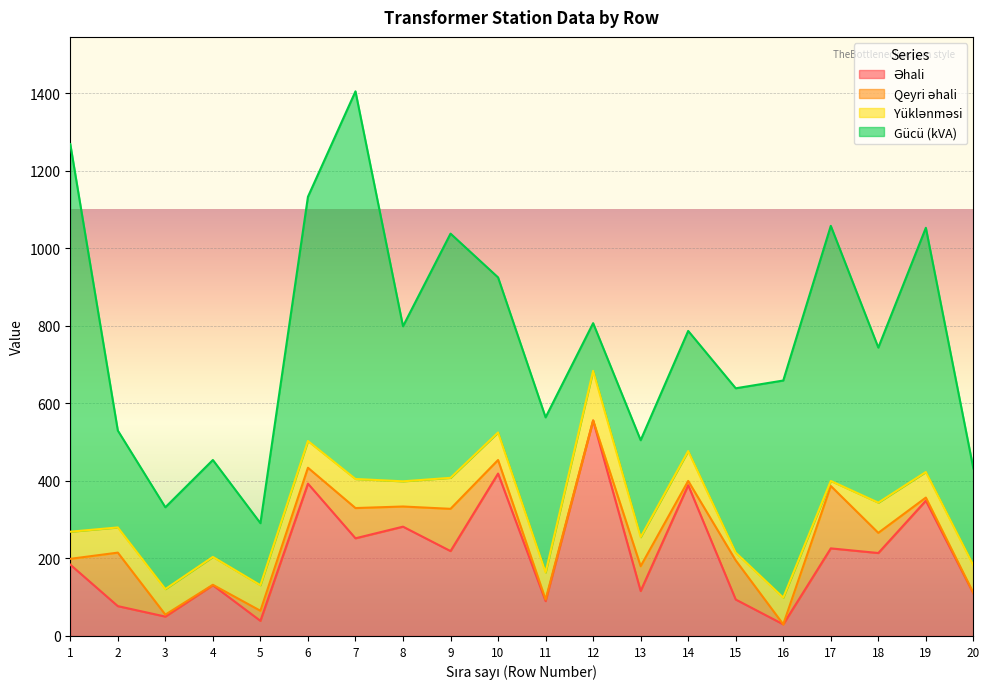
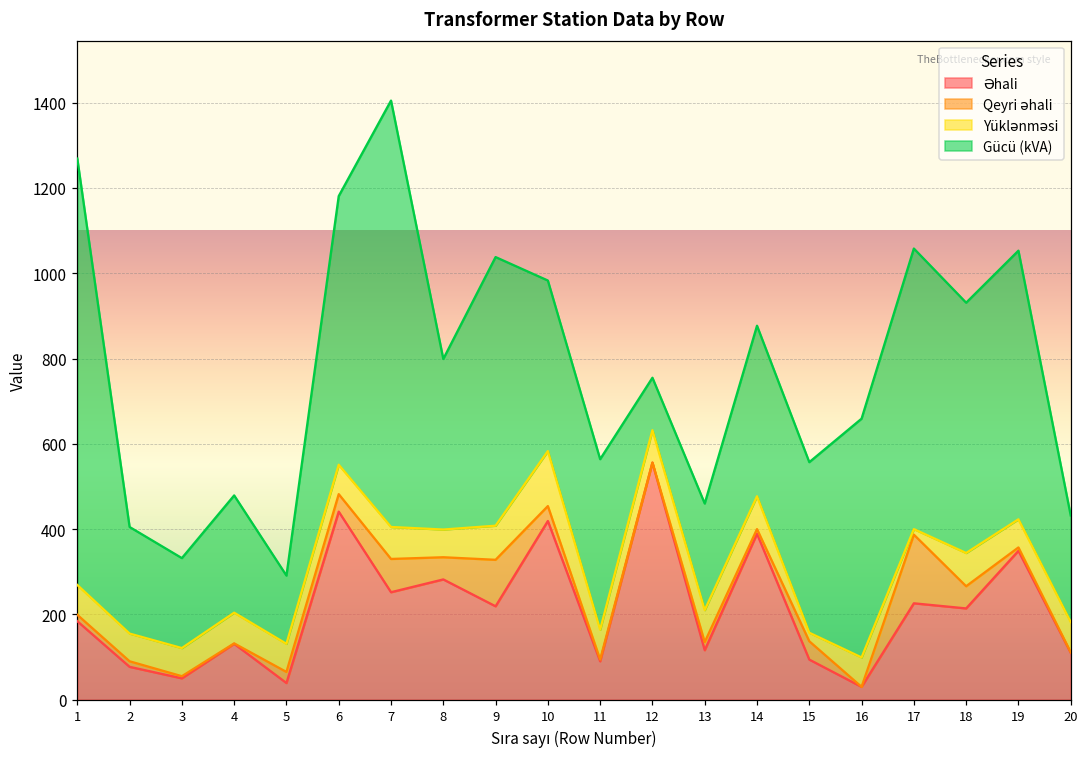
  {
    "Əhali": {
      "1": 180,
      "2": 80,
      "5": 40,
-     "6": 390,
+     "6": 440,
      "7": 250,
      "8": 280,
      "9": 220,
      "10": 420,
      "13": 120,
      "14": 390,
      "15": 90,
      "17": 230,
      "18": 210,
      "19": 350
    },
    "Qeyri əhali": {
      "1": 20,
-     "2": 140,
+     "2": 10,
      "5": 30,
      "6": 40,
      "7": 80,
      "8": 50,
      "9": 110,
      "10": 40,
-     "13": 60,
+     "13": 20,
      "14": 10,
-     "15": 100,
+     "15": 40,
      "17": 160,
      "18": 50,
      "19": 10
    },
    "Yüklənməsi": {
      "1": 70,
      "2": 70,
      "3": 70,
      "4": 70,
      "5": 70,
      "6": 70,
      "7": 80,
      "8": 70,
      "9": 80,
-     "10": 70,
+     "10": 130,
      "11": 70,
-     "12": 130,
+     "12": 80,
      "13": 80,
      "14": 80,
      "15": 20,
      "16": 70,
      "17": 10,
      "18": 80,
      "19": 70,
      "20": 70
    },
    "Gücü (kVA)": {
      "1": 1000,
      "2": 250,
      "3": 210,
-     "4": 250,
+     "4": 280,
      "5": 160,
      "6": 630,
      "7": 1000,
      "8": 400,
      "9": 630,
      "10": 400,
      "11": 400,
      "12": 120,
      "13": 250,
-     "14": 310,
-     "15": 420,
+     "14": 400,
+     "15": 400,
      "16": 560,
      "17": 660,
-     "18": 400,
+     "18": 590,
      "19": 630,
      "20": 250
    }
  }
